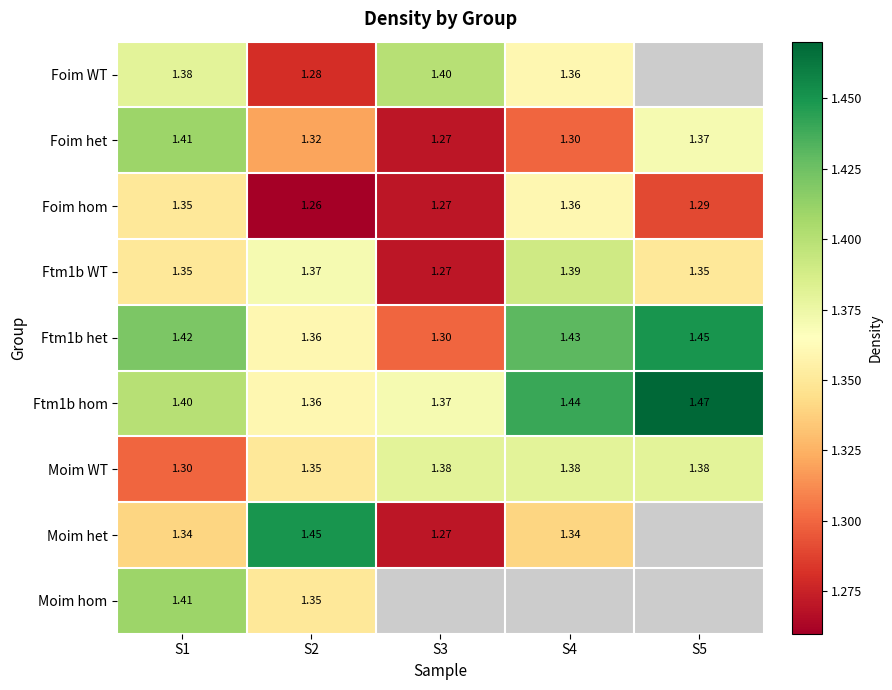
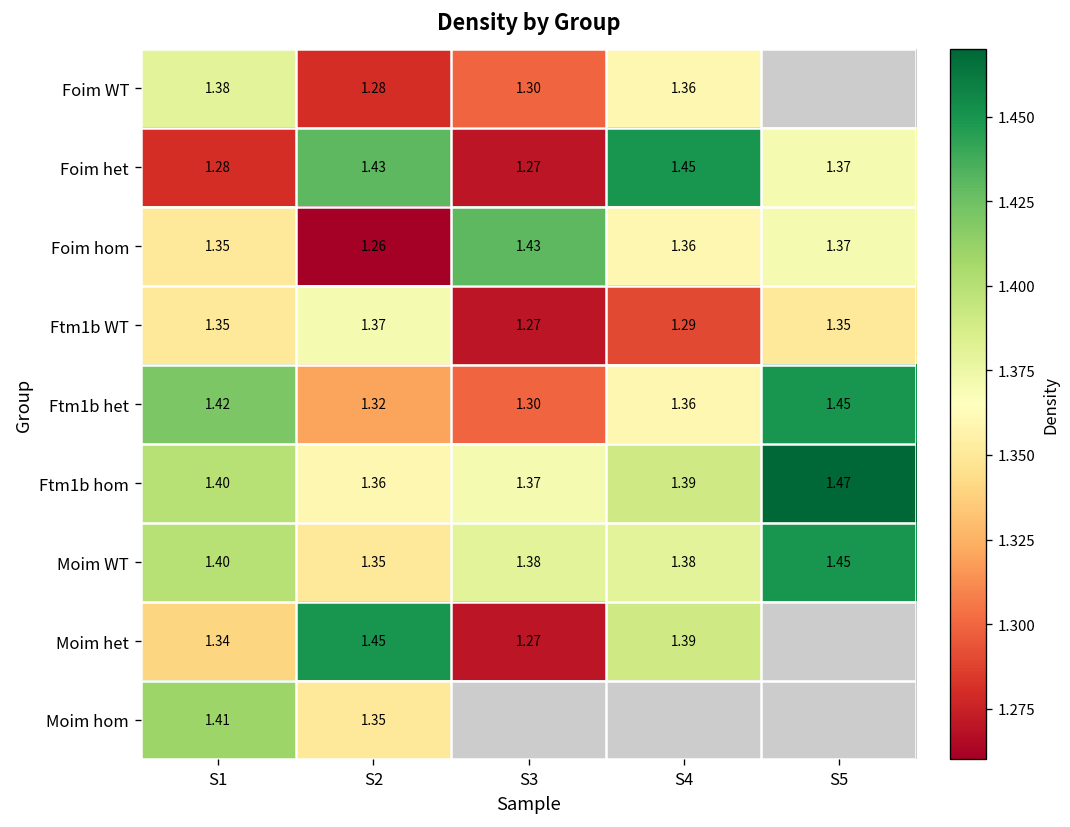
  {
    "Foim WT": {
      "S1": 1.38,
      "S2": 1.28,
-     "S3": 1.40,
+     "S3": 1.30,
      "S4": 1.36
    },
    "Foim het": {
-     "S1": 1.41,
-     "S2": 1.32,
+     "S1": 1.28,
+     "S2": 1.43,
      "S3": 1.27,
-     "S4": 1.30,
+     "S4": 1.45,
      "S5": 1.37
    },
    "Foim hom": {
      "S1": 1.35,
      "S2": 1.26,
-     "S3": 1.27,
+     "S3": 1.43,
      "S4": 1.36,
-     "S5": 1.29
+     "S5": 1.37
    },
    "Ftm1b WT": {
      "S1": 1.35,
      "S2": 1.37,
      "S3": 1.27,
-     "S4": 1.39,
+     "S4": 1.29,
      "S5": 1.35
    },
    "Ftm1b het": {
      "S1": 1.42,
-     "S2": 1.36,
+     "S2": 1.32,
      "S3": 1.30,
-     "S4": 1.43,
+     "S4": 1.36,
      "S5": 1.45
    },
    "Ftm1b hom": {
      "S1": 1.40,
      "S2": 1.36,
      "S3": 1.37,
-     "S4": 1.44,
+     "S4": 1.39,
      "S5": 1.47
    },
    "Moim WT": {
-     "S1": 1.30,
+     "S1": 1.40,
      "S2": 1.35,
      "S3": 1.38,
      "S4": 1.38,
-     "S5": 1.38
+     "S5": 1.45
    },
    "Moim het": {
      "S1": 1.34,
      "S2": 1.45,
      "S3": 1.27,
-     "S4": 1.34
+     "S4": 1.39
    },
    "Moim hom": {
      "S1": 1.41,
      "S2": 1.35
    }
  }
